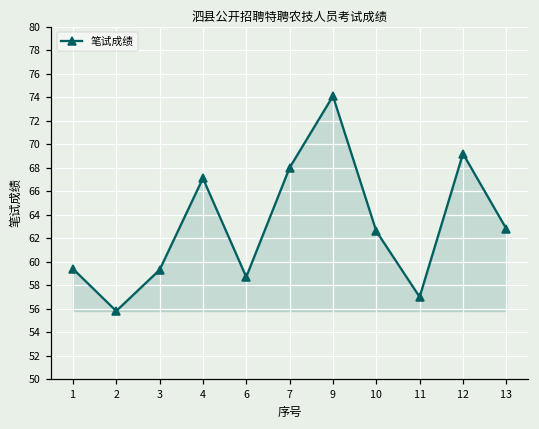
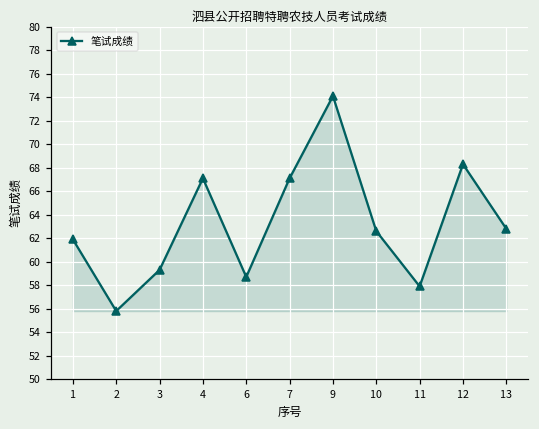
  {
-   "1": 59.4,
+   "1": 61.9,
    "2": 55.8,
    "3": 59.3,
    "4": 67.1,
    "6": 58.7,
-   "7": 68.0,
+   "7": 67.1,
    "9": 74.1,
    "10": 62.6,
-   "11": 57.0,
-   "12": 69.2,
+   "11": 57.9,
+   "12": 68.3,
    "13": 62.8
  }
